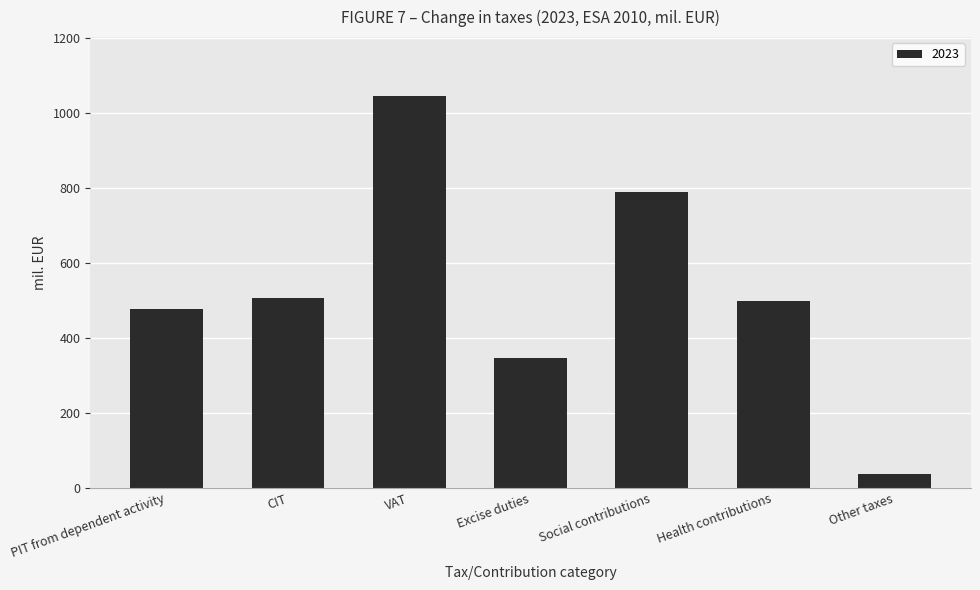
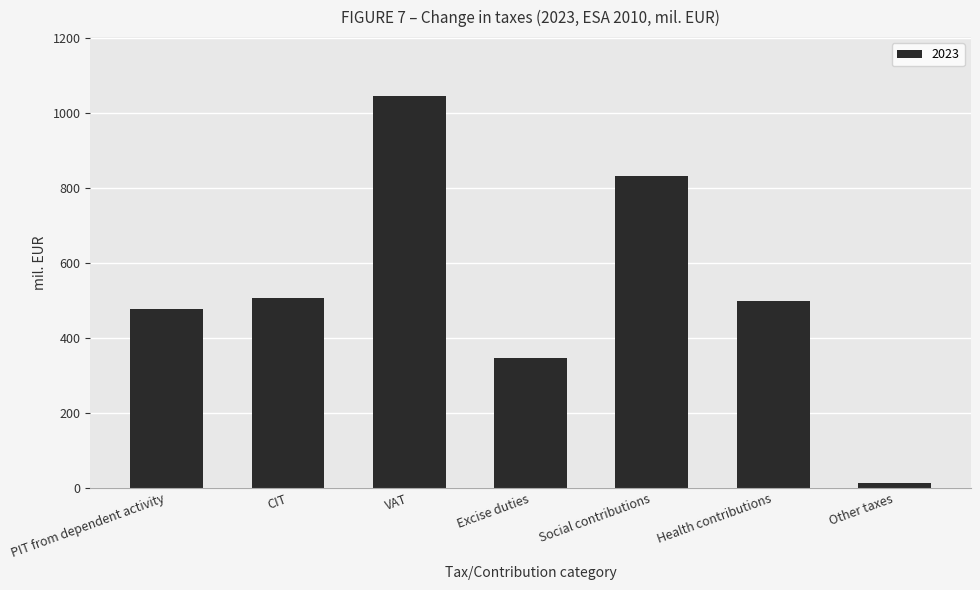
  {
    "PIT from dependent activity": 480,
    "CIT": 510,
    "VAT": 1050,
    "Excise duties": 350,
-   "Social contributions": 790,
+   "Social contributions": 830,
    "Health contributions": 500,
-   "Other taxes": 40
+   "Other taxes": 10
  }
